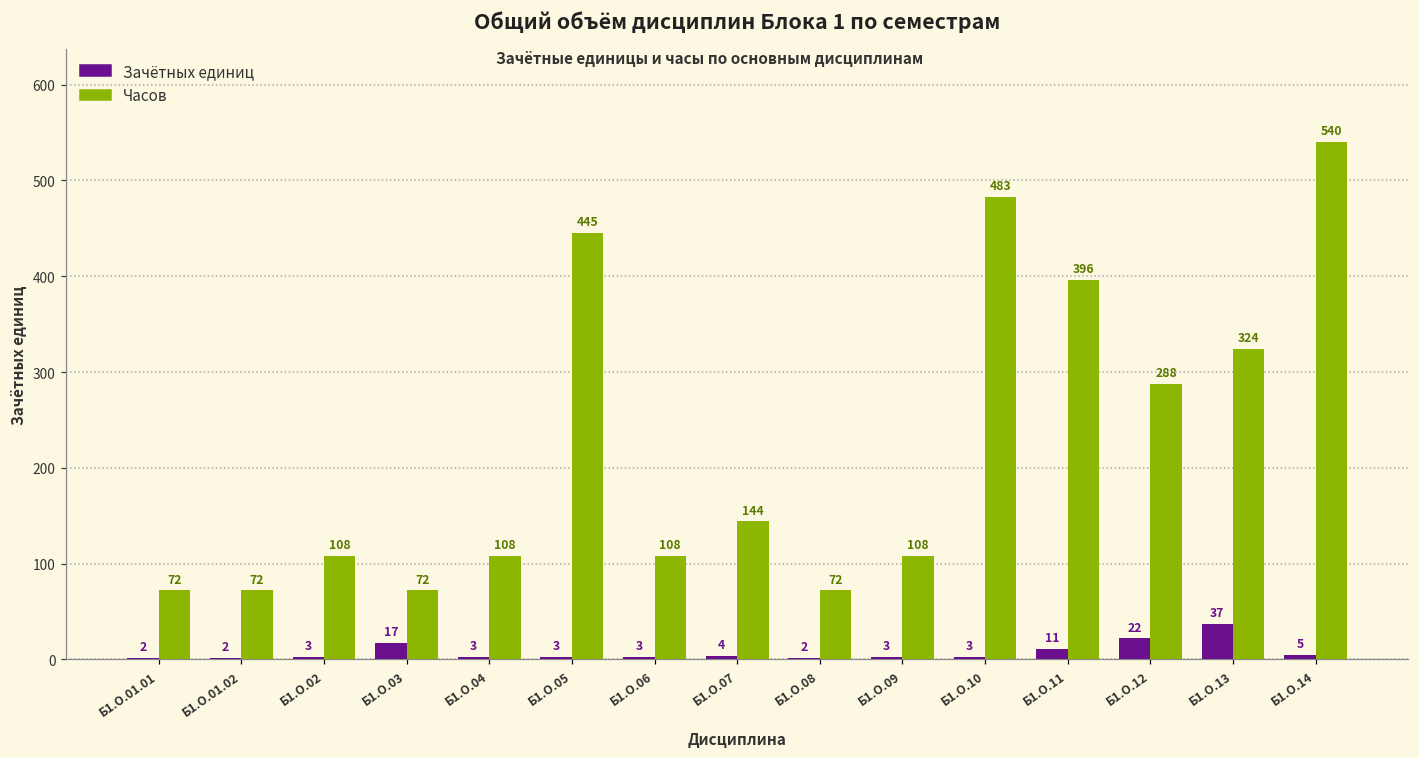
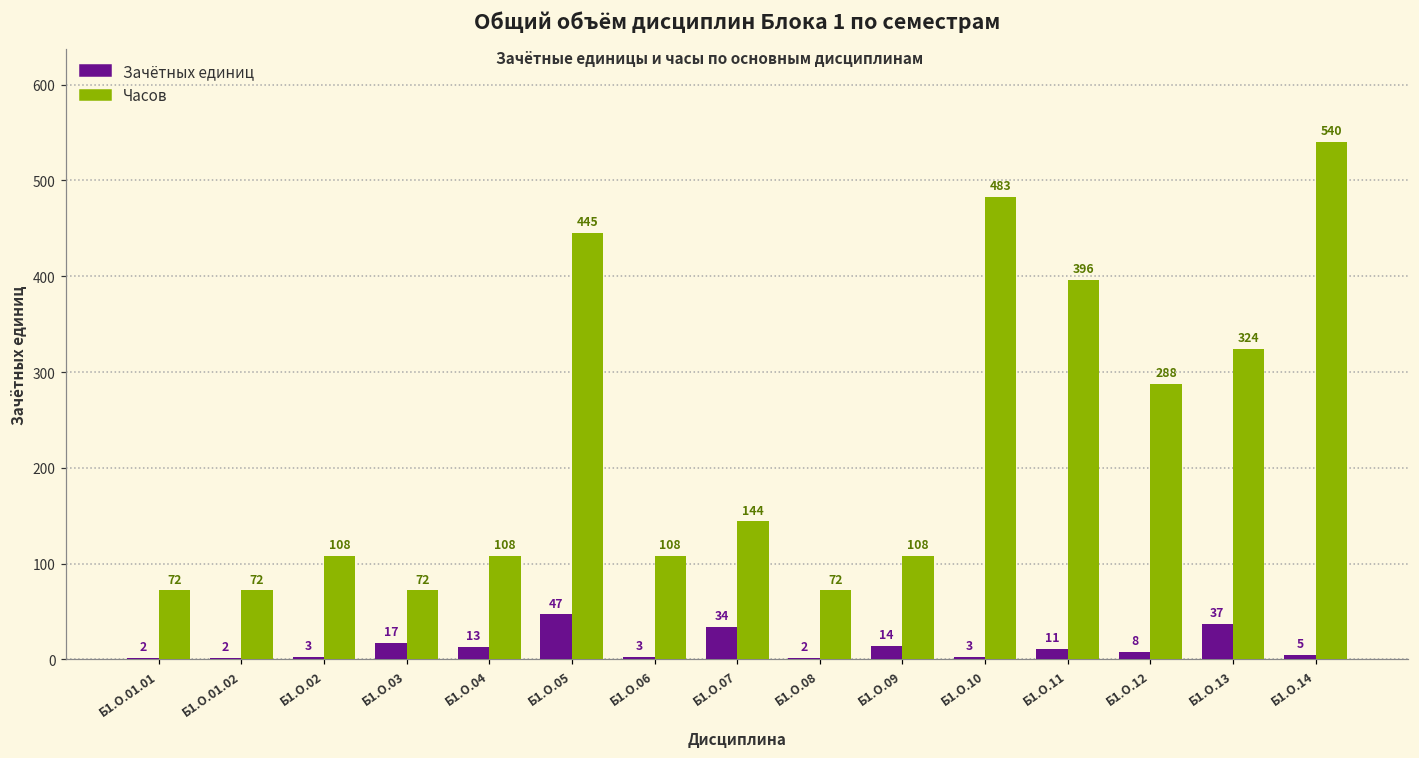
  {
    "Зачётных единиц": {
      "Б1.О.01.01": 2,
      "Б1.О.01.02": 2,
      "Б1.О.02": 3,
      "Б1.О.03": 17,
-     "Б1.О.04": 3,
-     "Б1.О.05": 3,
+     "Б1.О.04": 13,
+     "Б1.О.05": 47,
      "Б1.О.06": 3,
-     "Б1.О.07": 4,
+     "Б1.О.07": 34,
      "Б1.О.08": 2,
-     "Б1.О.09": 3,
+     "Б1.О.09": 14,
      "Б1.О.10": 3,
      "Б1.О.11": 11,
-     "Б1.О.12": 22,
+     "Б1.О.12": 8,
      "Б1.О.13": 37,
      "Б1.О.14": 5
    },
    "Часов": {
      "Б1.О.01.01": 72,
      "Б1.О.01.02": 72,
      "Б1.О.02": 108,
      "Б1.О.03": 72,
      "Б1.О.04": 108,
      "Б1.О.05": 445,
      "Б1.О.06": 108,
      "Б1.О.07": 144,
      "Б1.О.08": 72,
      "Б1.О.09": 108,
      "Б1.О.10": 483,
      "Б1.О.11": 396,
      "Б1.О.12": 288,
      "Б1.О.13": 324,
      "Б1.О.14": 540
    }
  }
